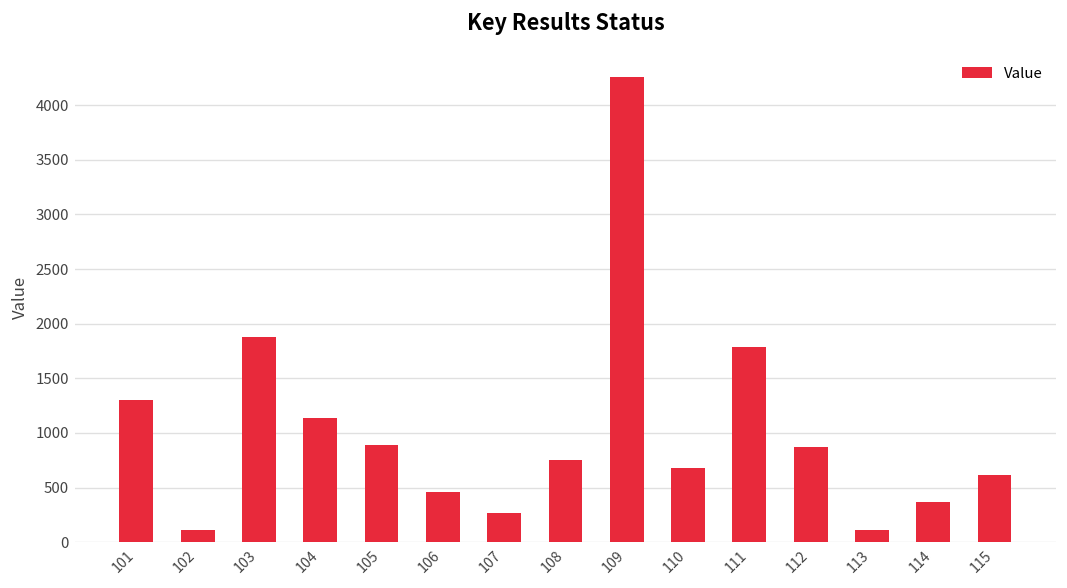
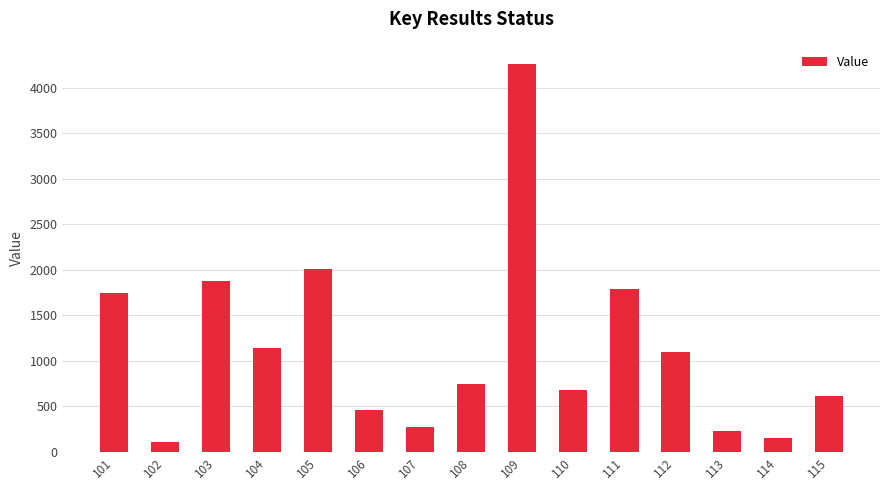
  {
-   "101": 1300,
+   "101": 1700,
    "102": 100,
    "103": 1900,
    "104": 1100,
-   "105": 900,
+   "105": 2000,
    "106": 500,
    "107": 300,
    "108": 800,
    "109": 4300,
    "110": 700,
    "111": 1800,
-   "112": 900,
-   "113": 100,
-   "114": 400,
+   "112": 1100,
+   "113": 200,
+   "114": 200,
    "115": 600
  }
